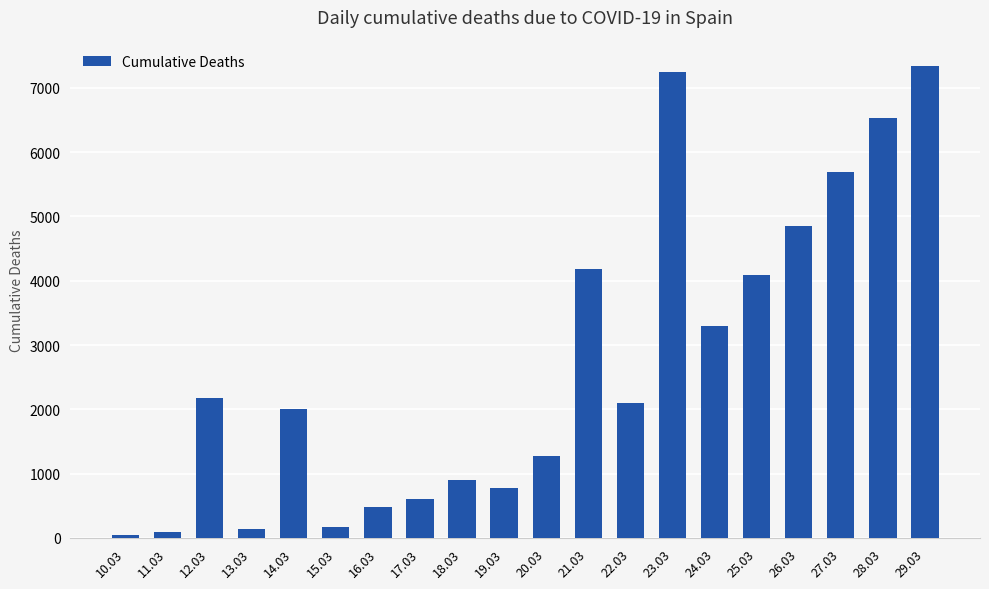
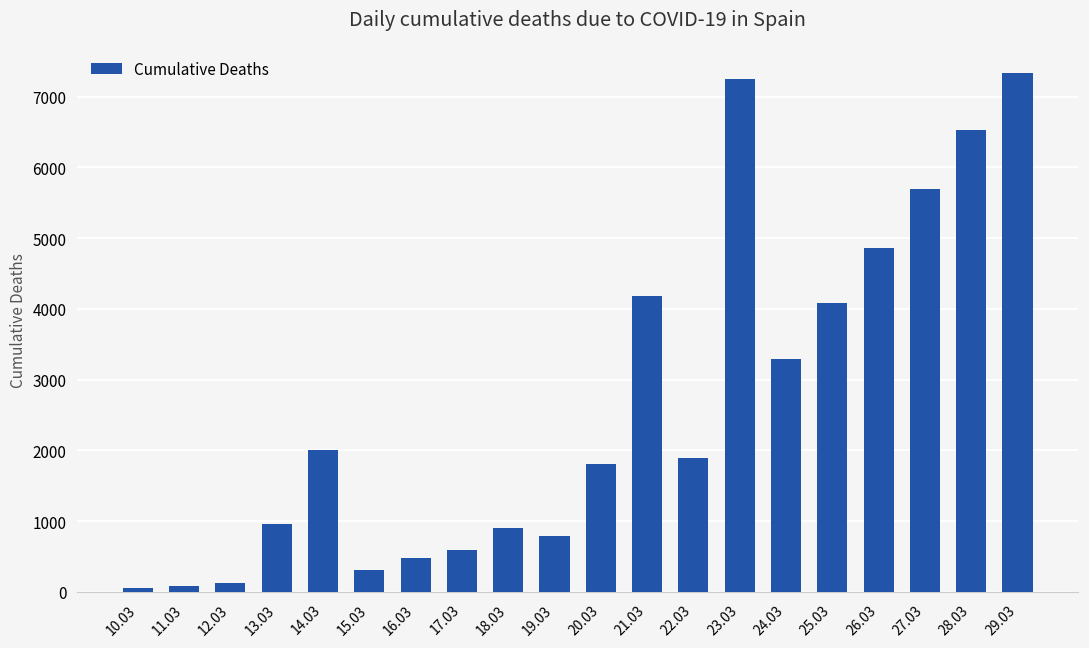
  {
    "10.03": 0,
    "11.03": 100,
-   "12.03": 2200,
-   "13.03": 100,
+   "12.03": 100,
+   "13.03": 1000,
    "14.03": 2000,
-   "15.03": 200,
+   "15.03": 300,
    "16.03": 500,
    "17.03": 600,
    "18.03": 900,
    "19.03": 800,
-   "20.03": 1300,
+   "20.03": 1800,
    "21.03": 4200,
-   "22.03": 2100,
+   "22.03": 1900,
    "23.03": 7300,
    "24.03": 3300,
    "25.03": 4100,
    "26.03": 4900,
    "27.03": 5700,
    "28.03": 6500,
    "29.03": 7300
  }
